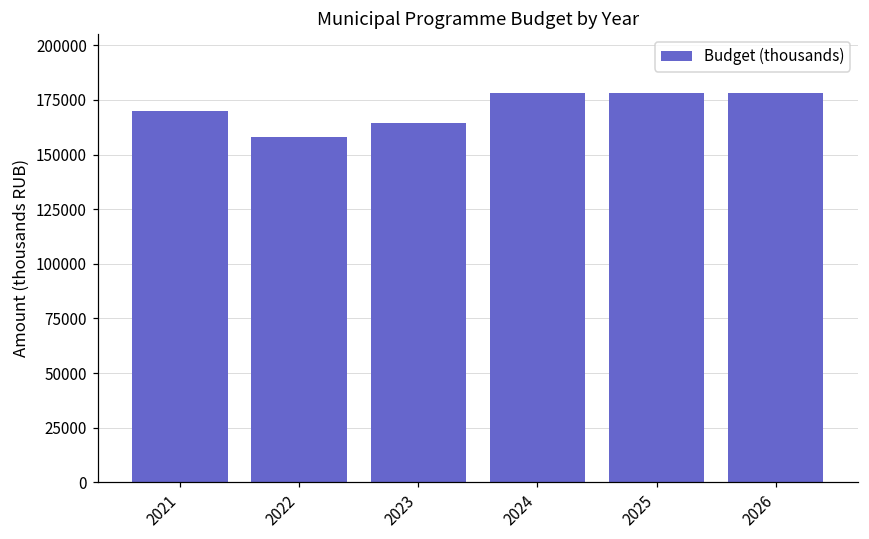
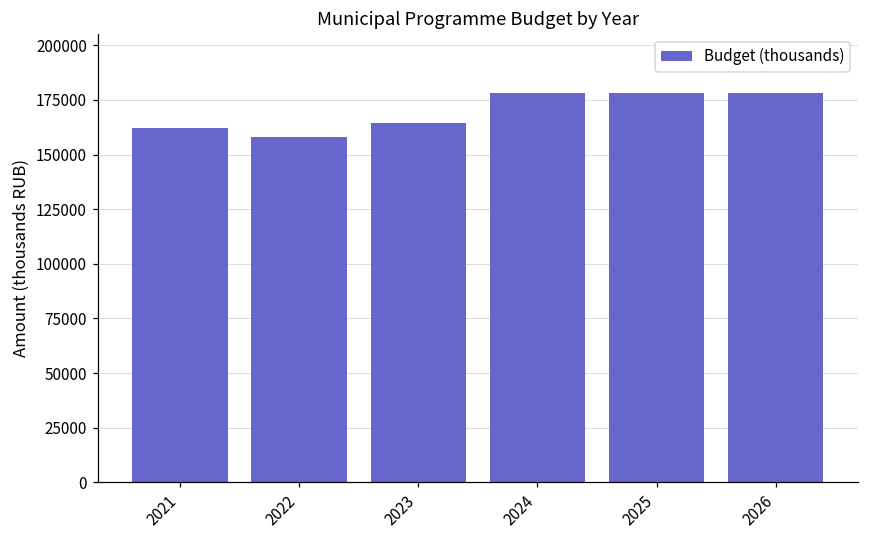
  {
-   "2021": 170000,
+   "2021": 162000,
    "2022": 158000,
    "2023": 164000,
    "2024": 178000,
    "2025": 178000,
    "2026": 178000
  }
